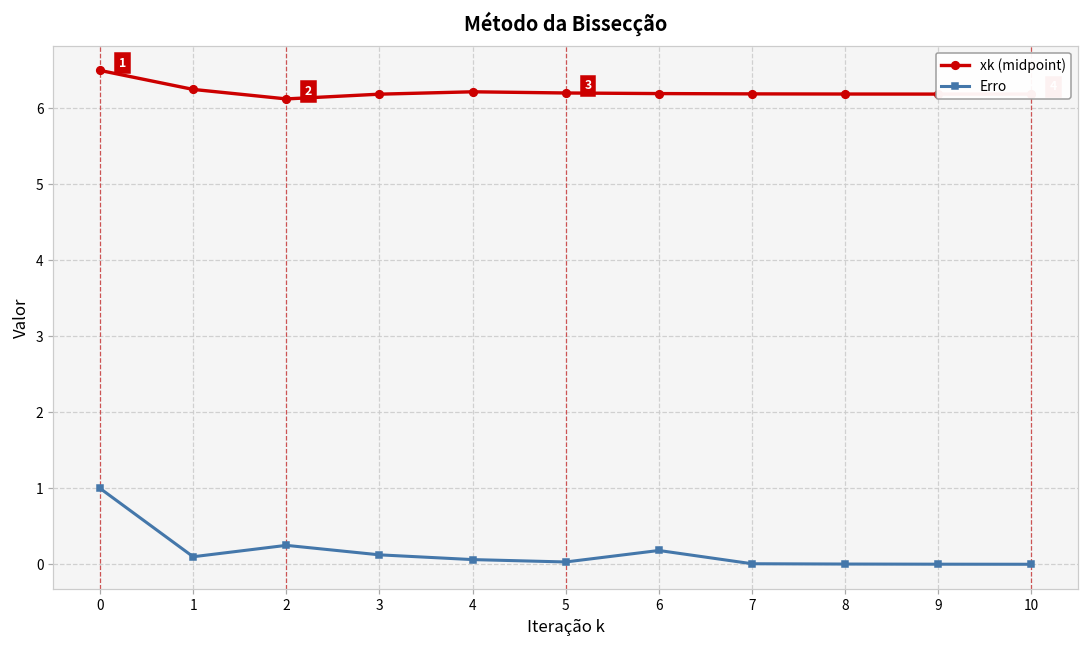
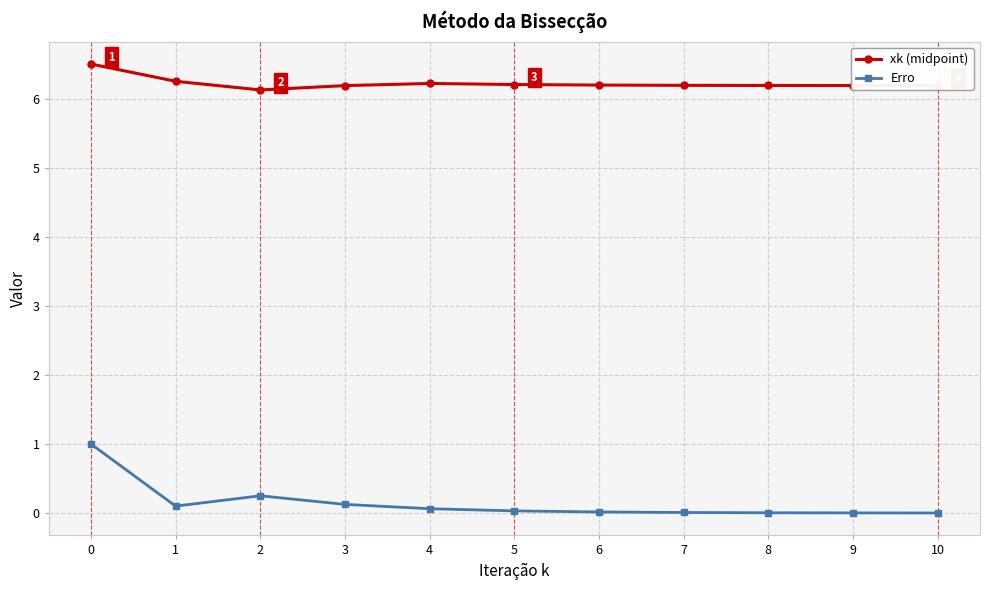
  {
    "xk (midpoint)": {
      "1": 6.3,
      "3": 6.2,
      "4": 6.2,
      "6": 6.2,
      "7": 6.2,
      "8": 6.2
    },
    "Erro": {
      "0": 1.0,
      "1": 0.1,
      "2": 0.3,
      "3": 0.1,
      "4": 0.1,
      "5": 0.0,
-     "6": 0.2,
+     "6": 0.0,
      "7": 0.0,
      "8": 0.0,
      "9": 0.0,
      "10": 0.0
    }
  }
